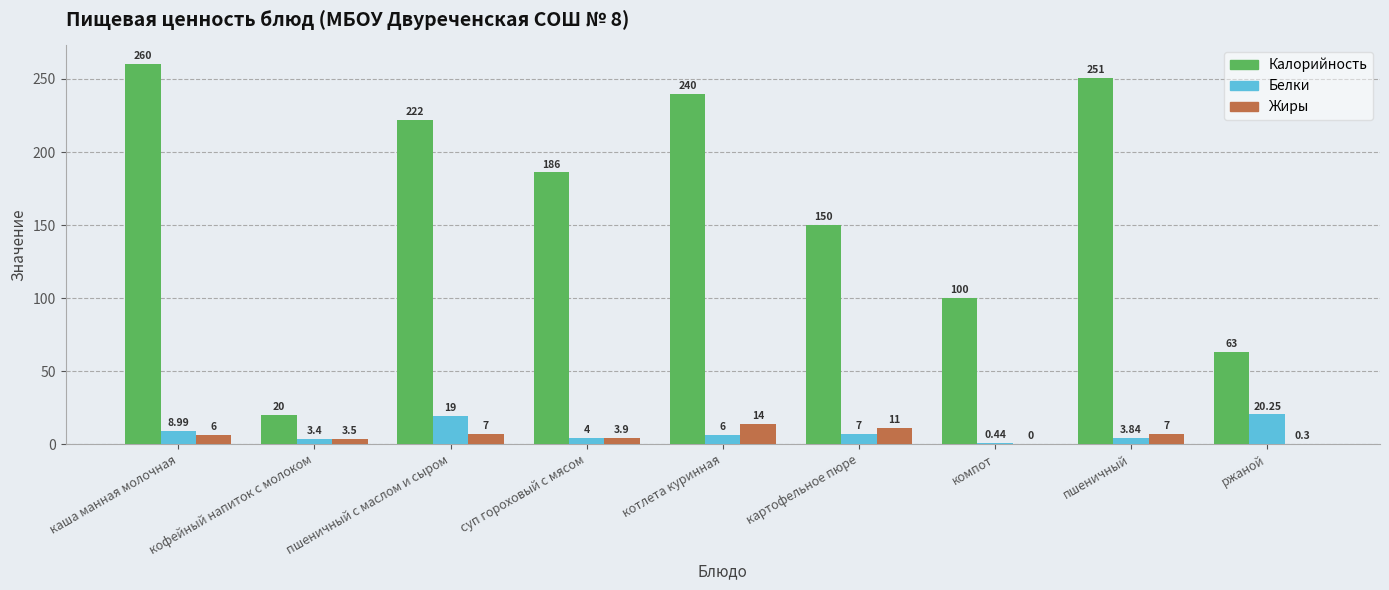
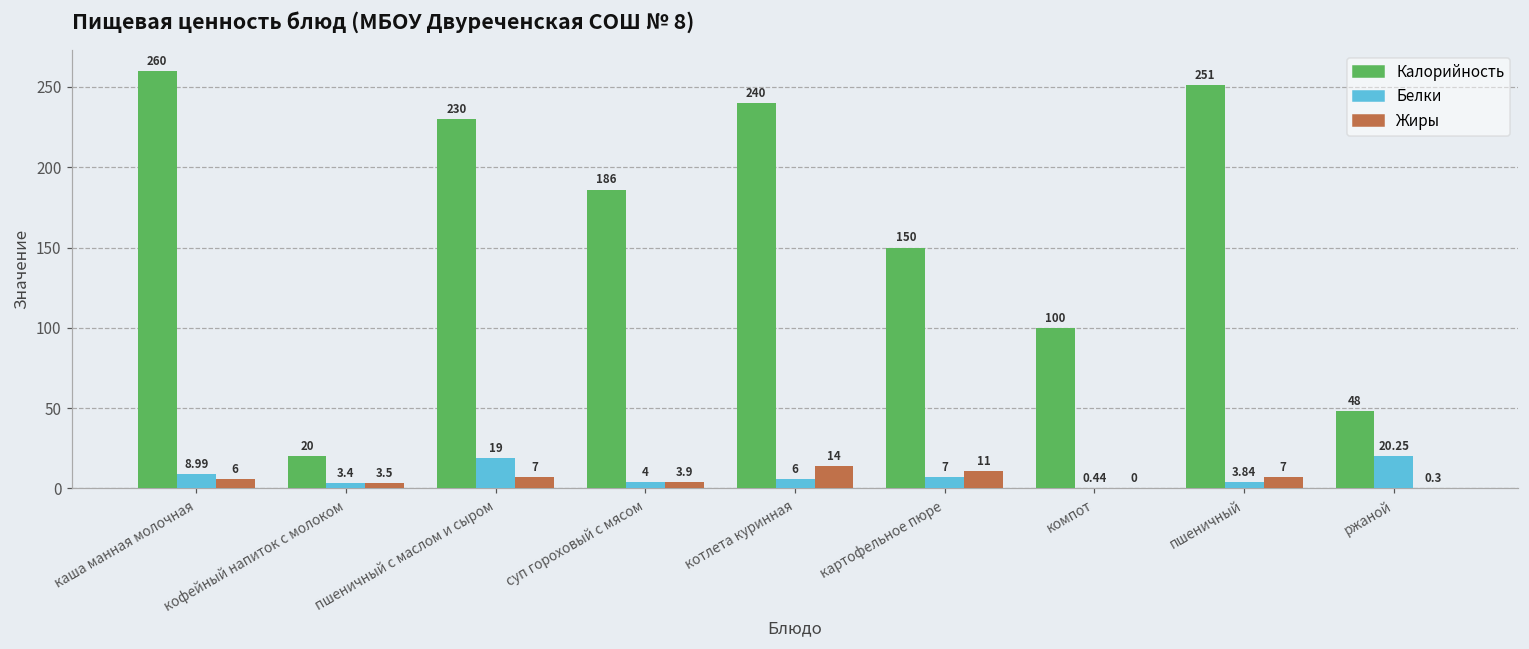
  {
    "Калорийность": {
      "каша манная молочная": 260,
      "кофейный напиток с молоком": 20,
-     "пшеничный с маслом и сыром": 222,
+     "пшеничный с маслом и сыром": 230,
      "суп гороховый с мясом": 186,
      "котлета куринная": 240,
      "картофельное пюре": 150,
      "компот": 100,
      "пшеничный": 251,
-     "ржаной": 63
+     "ржаной": 48
    },
    "Белки": {
      "каша манная молочная": 8.99,
      "кофейный напиток с молоком": 3.4,
      "пшеничный с маслом и сыром": 19,
      "суп гороховый с мясом": 4,
      "котлета куринная": 6,
      "картофельное пюре": 7,
      "компот": 0.44,
      "пшеничный": 3.84,
      "ржаной": 20.25
    },
    "Жиры": {
      "каша манная молочная": 6,
      "кофейный напиток с молоком": 3.5,
      "пшеничный с маслом и сыром": 7,
      "суп гороховый с мясом": 3.9,
      "котлета куринная": 14,
      "картофельное пюре": 11,
      "компот": 0,
      "пшеничный": 7,
      "ржаной": 0.3
    }
  }
